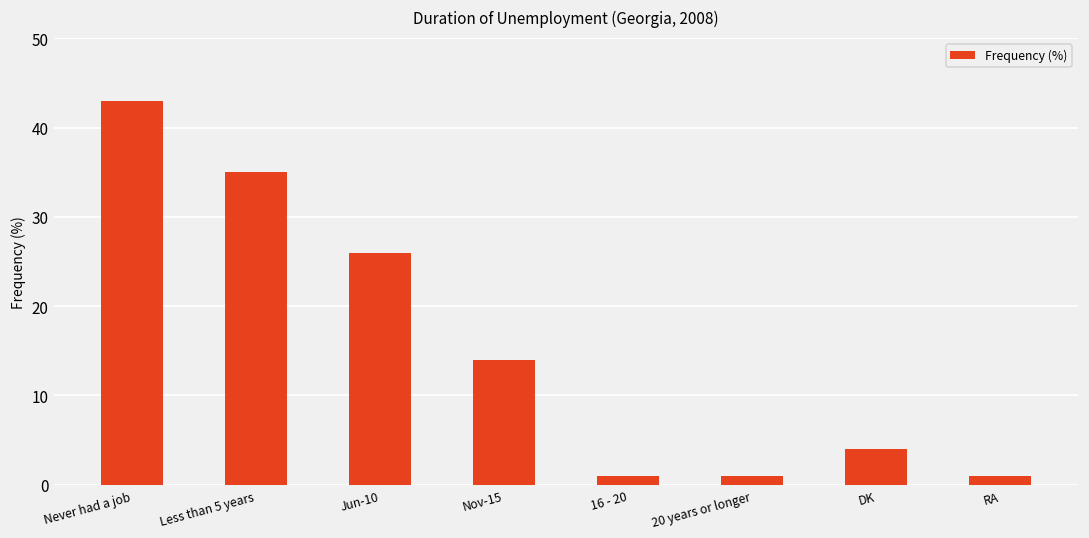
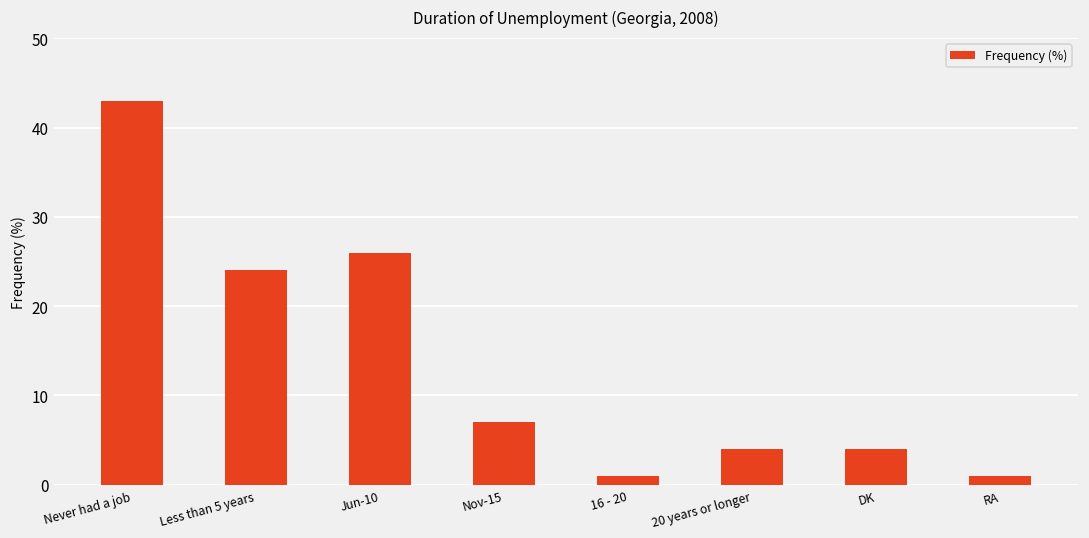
  {
    "Never had a job": 43,
-   "Less than 5 years": 35,
+   "Less than 5 years": 24,
    "Jun-10": 26,
-   "Nov-15": 14,
+   "Nov-15": 7,
    "16 - 20": 1,
-   "20 years or longer": 1,
+   "20 years or longer": 4,
    "DK": 4,
    "RA": 1
  }
